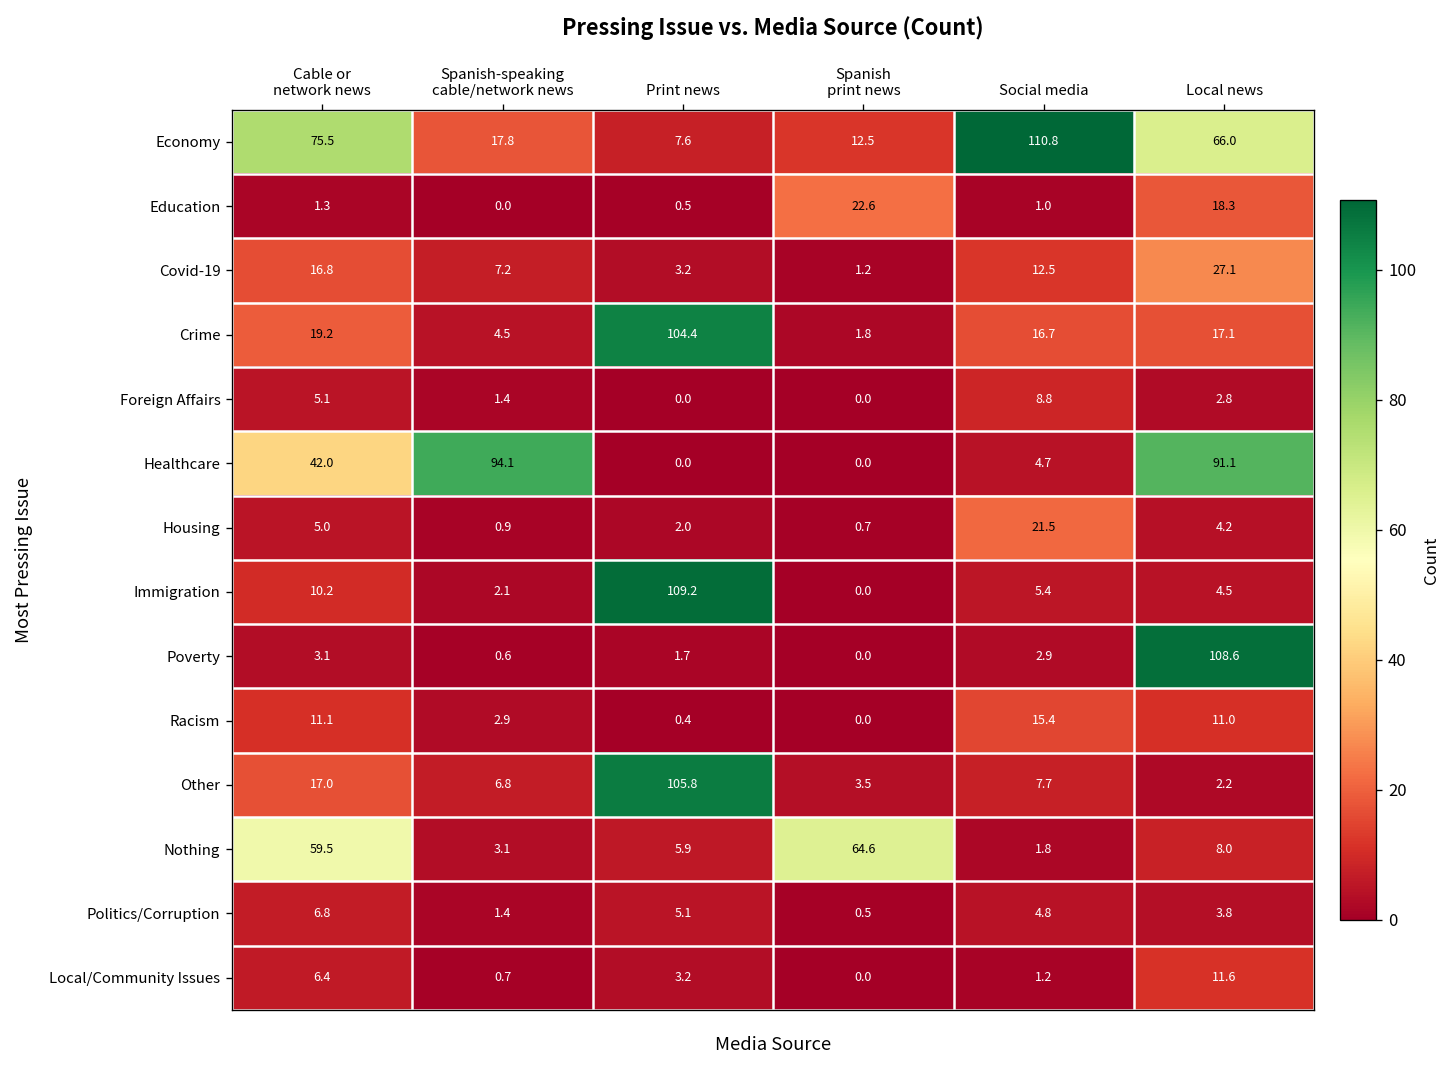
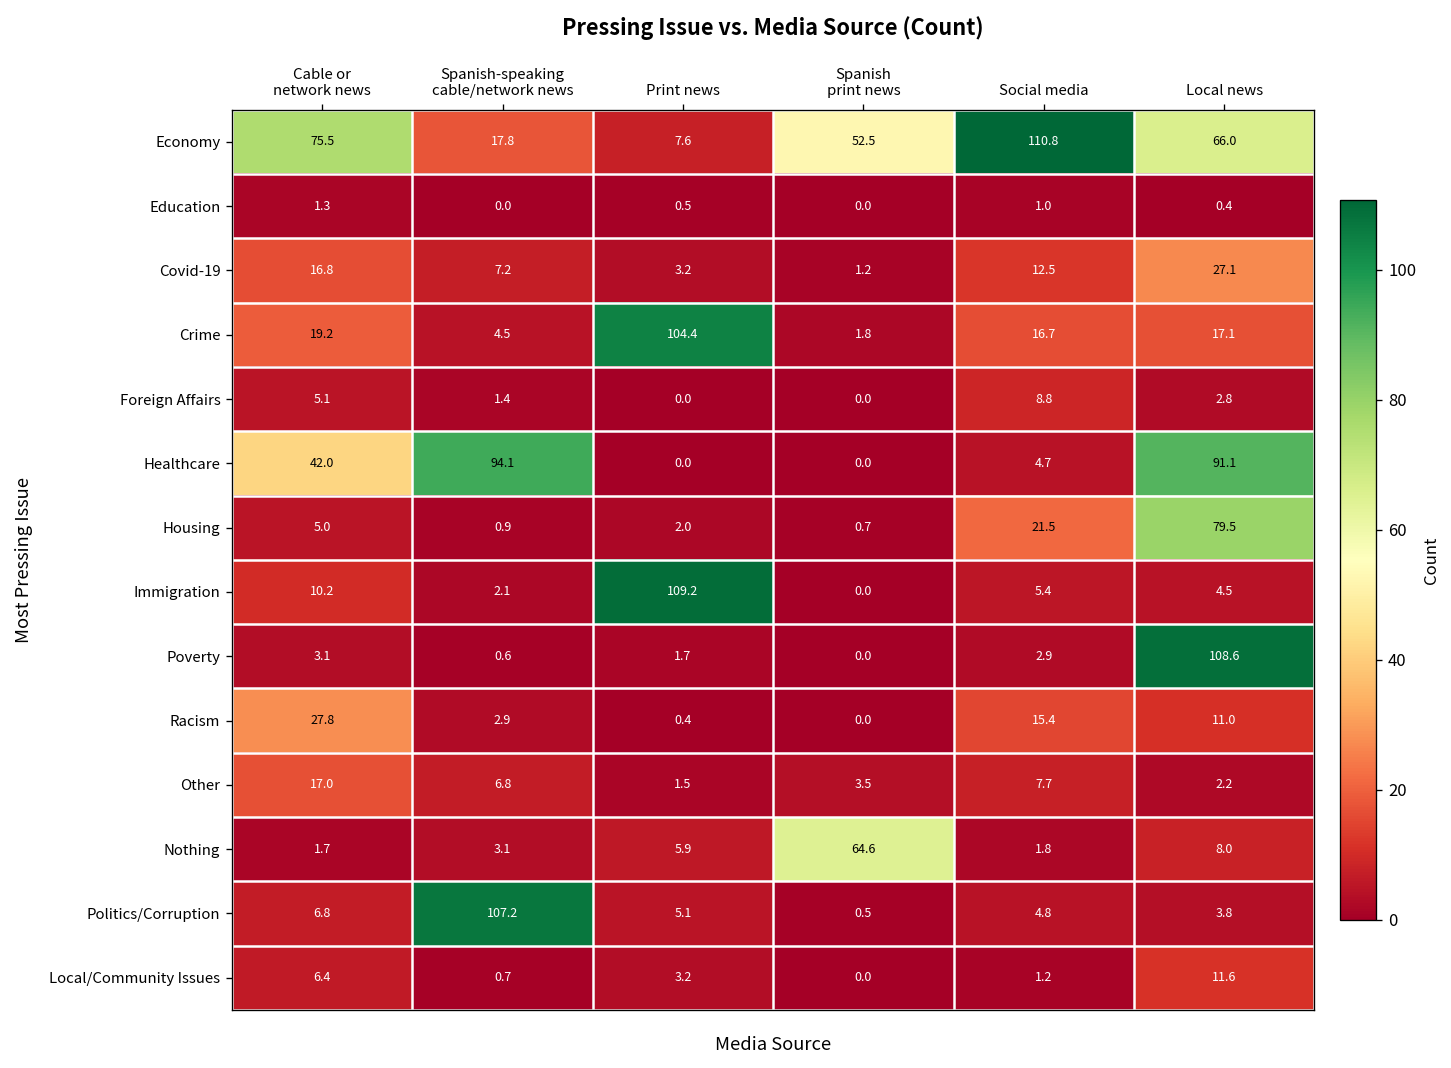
  {
    "Economy": {
      "Cable or network news": 75.5,
      "Spanish-speaking cable/network news": 17.8,
      "Print news": 7.6,
-     "Spanish print news": 12.5,
+     "Spanish print news": 52.5,
      "Social media": 110.8,
      "Local news": 66.0
    },
    "Education": {
      "Cable or network news": 1.3,
      "Spanish-speaking cable/network news": 0.0,
      "Print news": 0.5,
-     "Spanish print news": 22.6,
+     "Spanish print news": 0.0,
      "Social media": 1.0,
-     "Local news": 18.3
+     "Local news": 0.4
    },
    "Covid-19": {
      "Cable or network news": 16.8,
      "Spanish-speaking cable/network news": 7.2,
      "Print news": 3.2,
      "Spanish print news": 1.2,
      "Social media": 12.5,
      "Local news": 27.1
    },
    "Crime": {
      "Cable or network news": 19.2,
      "Spanish-speaking cable/network news": 4.5,
      "Print news": 104.4,
      "Spanish print news": 1.8,
      "Social media": 16.7,
      "Local news": 17.1
    },
    "Foreign Affairs": {
      "Cable or network news": 5.1,
      "Spanish-speaking cable/network news": 1.4,
      "Print news": 0.0,
      "Spanish print news": 0.0,
      "Social media": 8.8,
      "Local news": 2.8
    },
    "Healthcare": {
      "Cable or network news": 42.0,
      "Spanish-speaking cable/network news": 94.1,
      "Print news": 0.0,
      "Spanish print news": 0.0,
      "Social media": 4.7,
      "Local news": 91.1
    },
    "Housing": {
      "Cable or network news": 5.0,
      "Spanish-speaking cable/network news": 0.9,
      "Print news": 2.0,
      "Spanish print news": 0.7,
      "Social media": 21.5,
-     "Local news": 4.2
+     "Local news": 79.5
    },
    "Immigration": {
      "Cable or network news": 10.2,
      "Spanish-speaking cable/network news": 2.1,
      "Print news": 109.2,
      "Spanish print news": 0.0,
      "Social media": 5.4,
      "Local news": 4.5
    },
    "Poverty": {
      "Cable or network news": 3.1,
      "Spanish-speaking cable/network news": 0.6,
      "Print news": 1.7,
      "Spanish print news": 0.0,
      "Social media": 2.9,
      "Local news": 108.6
    },
    "Racism": {
-     "Cable or network news": 11.1,
+     "Cable or network news": 27.8,
      "Spanish-speaking cable/network news": 2.9,
      "Print news": 0.4,
      "Spanish print news": 0.0,
      "Social media": 15.4,
      "Local news": 11.0
    },
    "Other": {
      "Cable or network news": 17.0,
      "Spanish-speaking cable/network news": 6.8,
-     "Print news": 105.8,
+     "Print news": 1.5,
      "Spanish print news": 3.5,
      "Social media": 7.7,
      "Local news": 2.2
    },
    "Nothing": {
-     "Cable or network news": 59.5,
+     "Cable or network news": 1.7,
      "Spanish-speaking cable/network news": 3.1,
      "Print news": 5.9,
      "Spanish print news": 64.6,
      "Social media": 1.8,
      "Local news": 8.0
    },
    "Politics/Corruption": {
      "Cable or network news": 6.8,
-     "Spanish-speaking cable/network news": 1.4,
+     "Spanish-speaking cable/network news": 107.2,
      "Print news": 5.1,
      "Spanish print news": 0.5,
      "Social media": 4.8,
      "Local news": 3.8
    },
    "Local/Community Issues": {
      "Cable or network news": 6.4,
      "Spanish-speaking cable/network news": 0.7,
      "Print news": 3.2,
      "Spanish print news": 0.0,
      "Social media": 1.2,
      "Local news": 11.6
    }
  }
